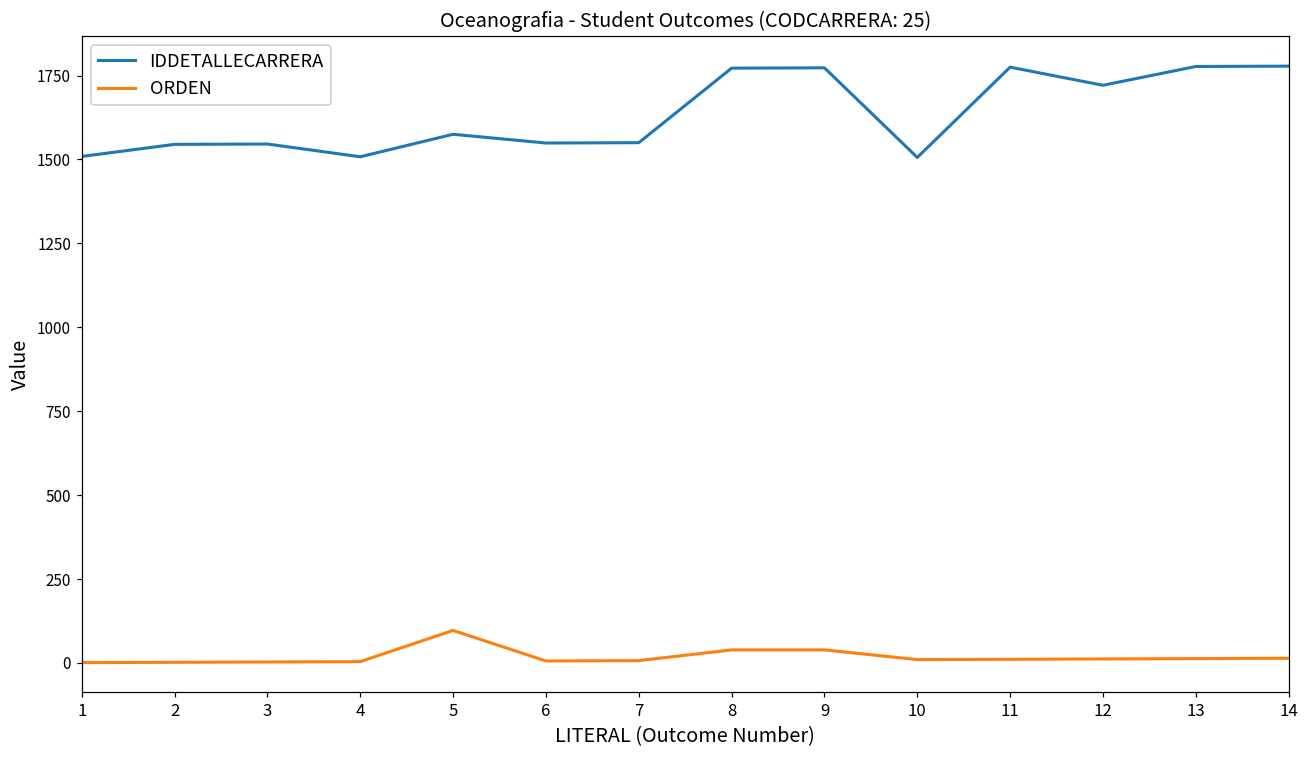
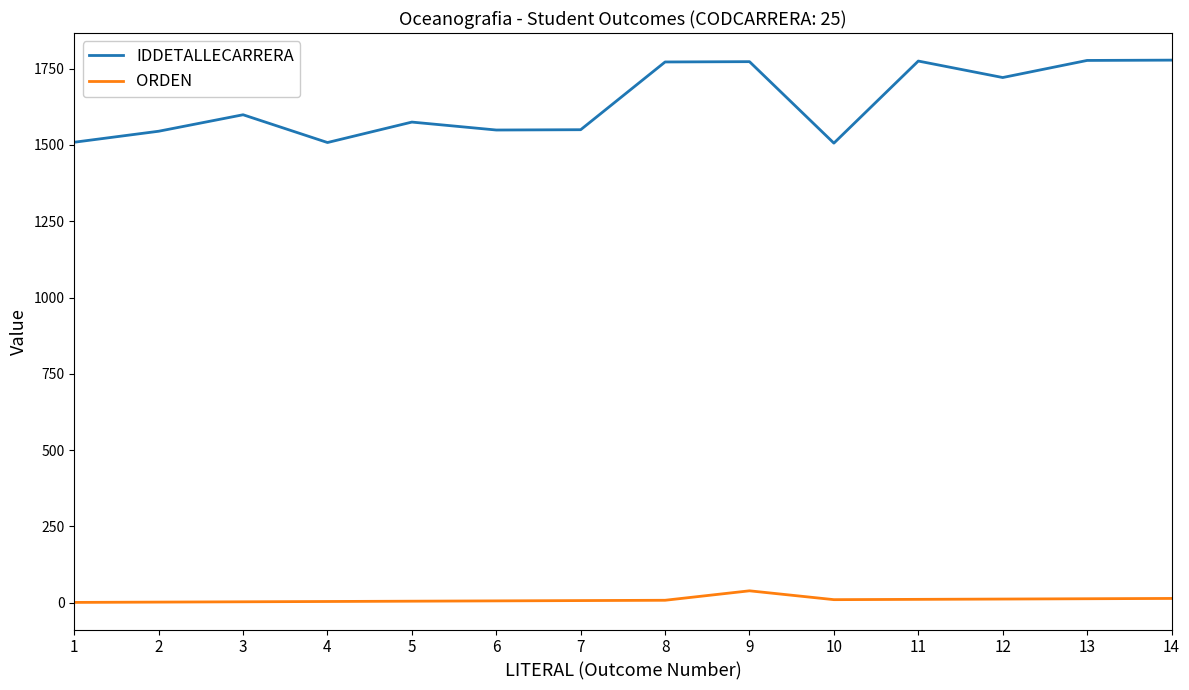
  {
    "IDDETALLECARRERA": {
      "1": 1510,
      "2": 1550,
-     "3": 1550,
+     "3": 1600,
      "4": 1510,
      "5": 1580,
      "6": 1550,
      "7": 1550,
      "8": 1770,
      "9": 1770,
      "10": 1510,
      "11": 1780,
      "12": 1720,
      "13": 1780,
      "14": 1780
    },
    "ORDEN": {
      "1": 0,
      "2": 0,
      "3": 0,
      "4": 0,
-     "5": 100,
+     "5": 10,
      "6": 10,
      "7": 10,
-     "8": 40,
+     "8": 10,
      "9": 40,
      "10": 10,
      "11": 10,
      "12": 10,
      "13": 10,
      "14": 10
    }
  }
